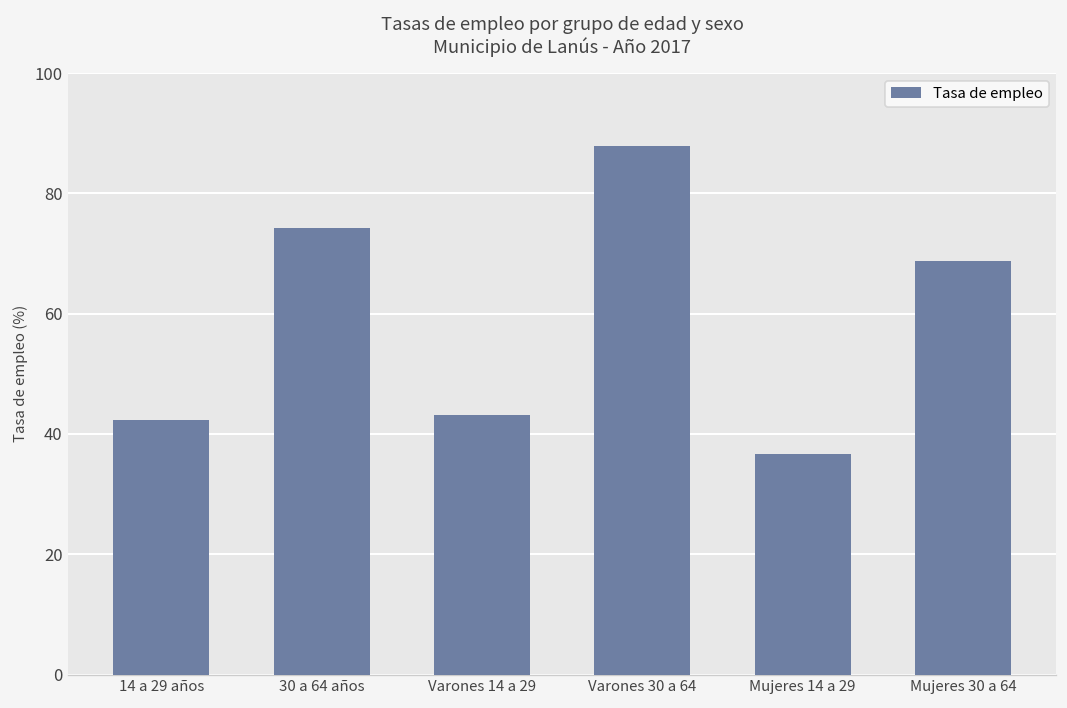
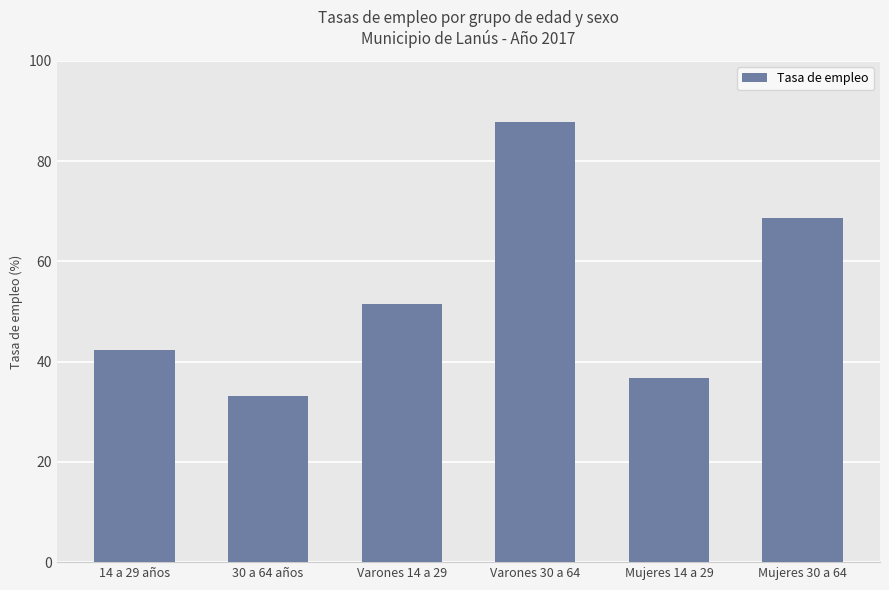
  {
    "14 a 29 años": 42,
-   "30 a 64 años": 74,
-   "Varones 14 a 29": 43,
+   "30 a 64 años": 33,
+   "Varones 14 a 29": 52,
    "Varones 30 a 64": 88,
    "Mujeres 14 a 29": 37,
    "Mujeres 30 a 64": 69
  }
